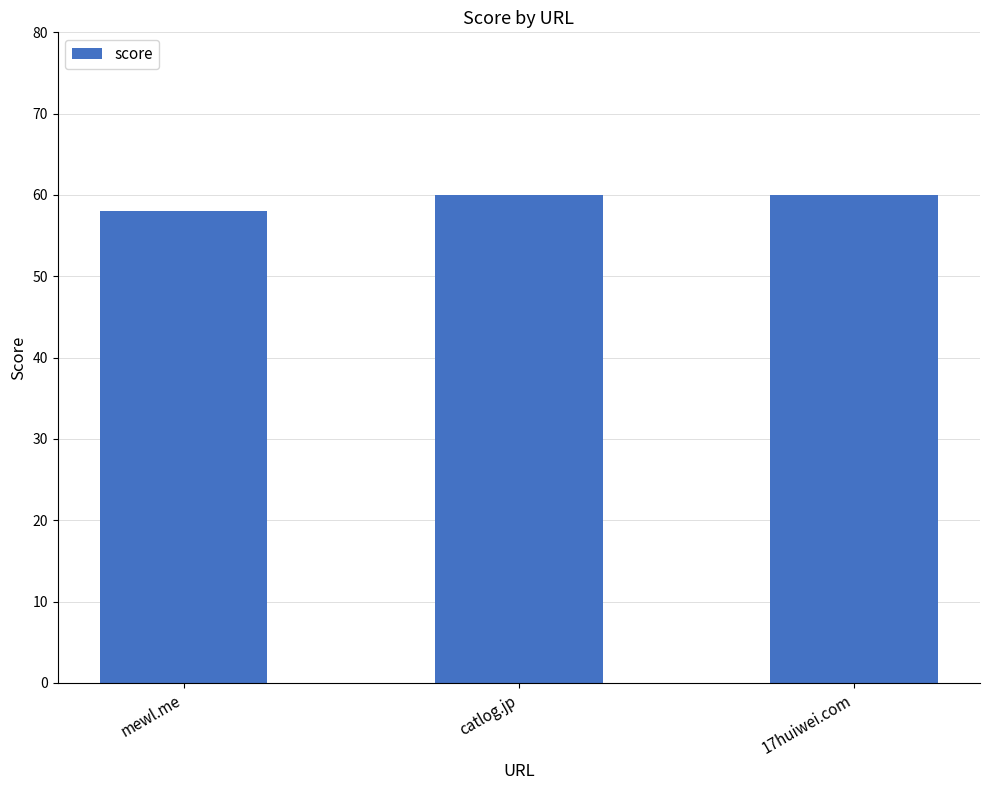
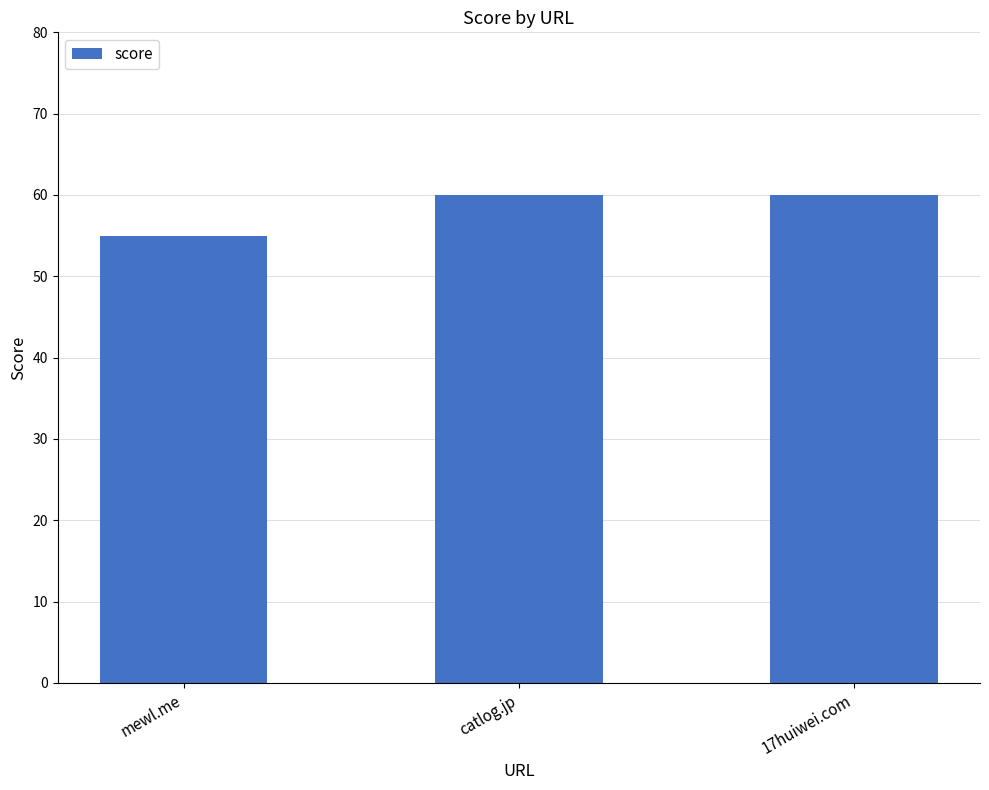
  {
-   "mewl.me": 58,
+   "mewl.me": 55,
    "catlog.jp": 60,
    "17huiwei.com": 60
  }
